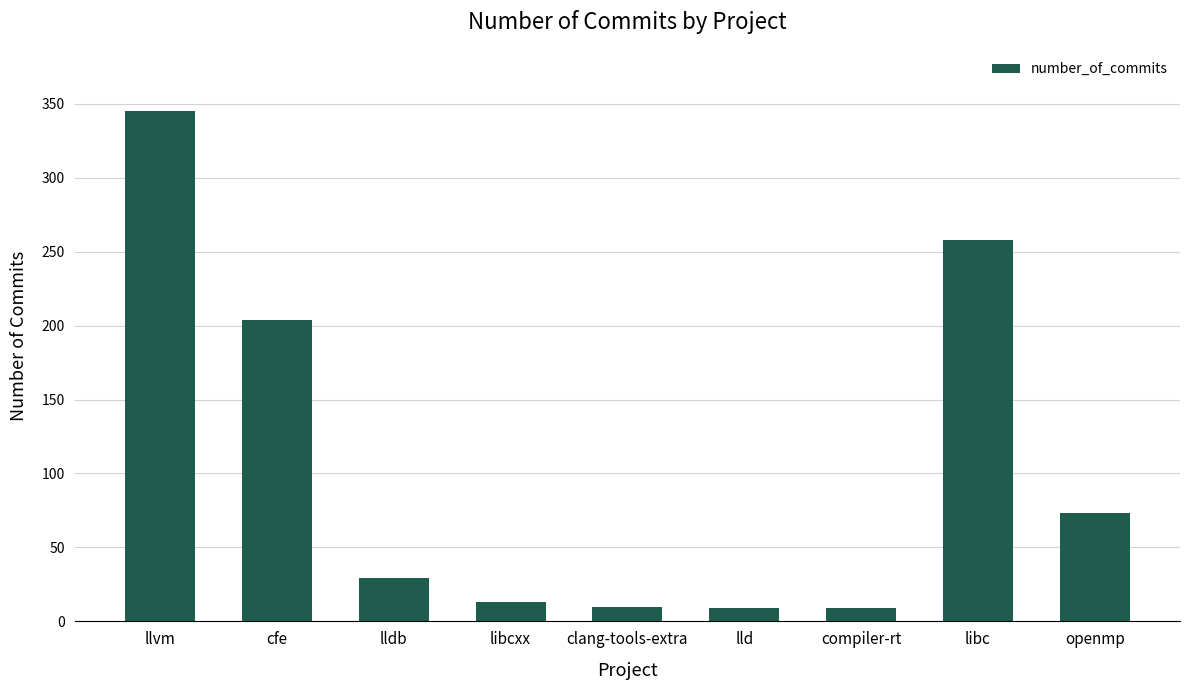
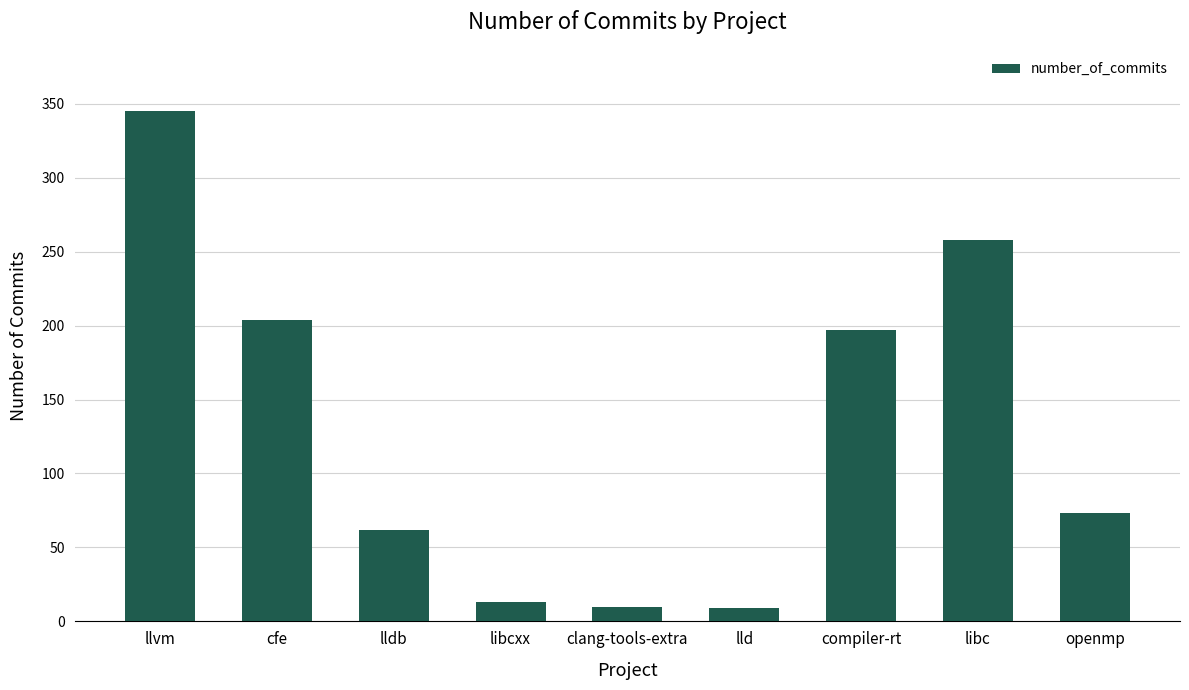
  {
    "llvm": 345,
    "cfe": 204,
-   "lldb": 29,
+   "lldb": 62,
    "libcxx": 13,
    "clang-tools-extra": 10,
    "lld": 9,
-   "compiler-rt": 9,
+   "compiler-rt": 197,
    "libc": 258,
    "openmp": 73
  }
